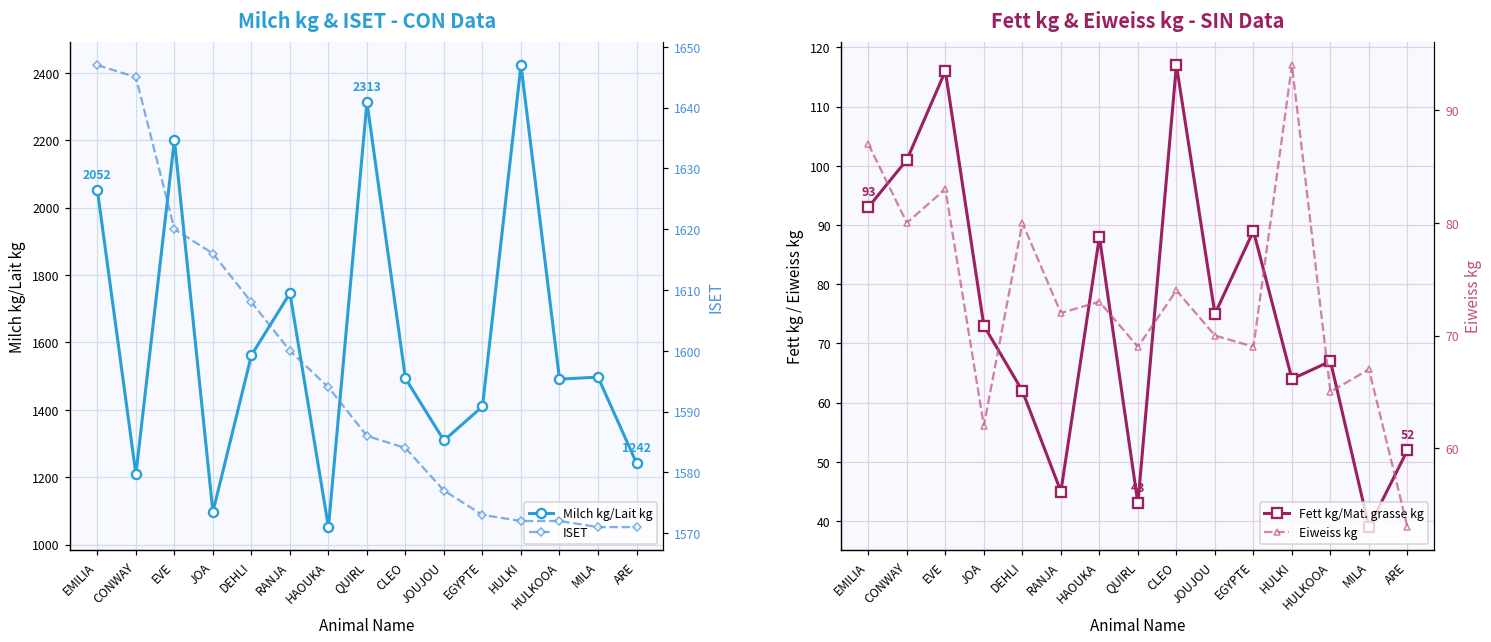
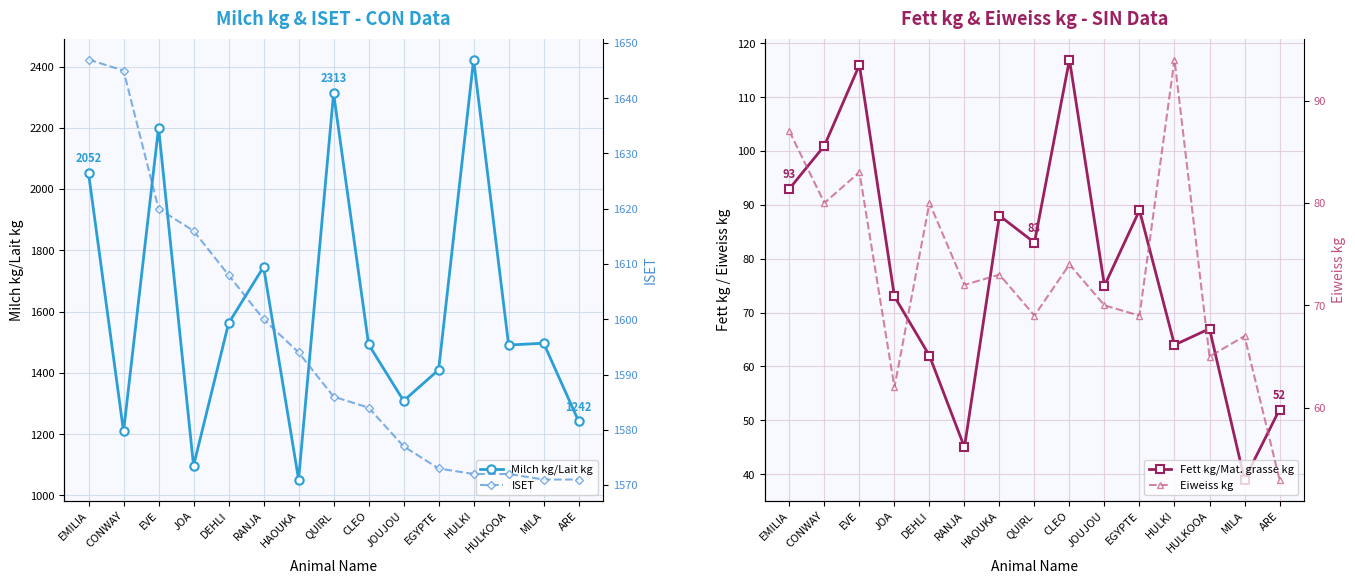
  {
    "Fett kg & Eiweiss kg - SIN Data": {
      "Fett kg/Mat. grasse kg": {
        "EMILIA": 93,
-       "QUIRL": 43,
+       "QUIRL": 83,
        "ARE": 52
      }
    }
  }
